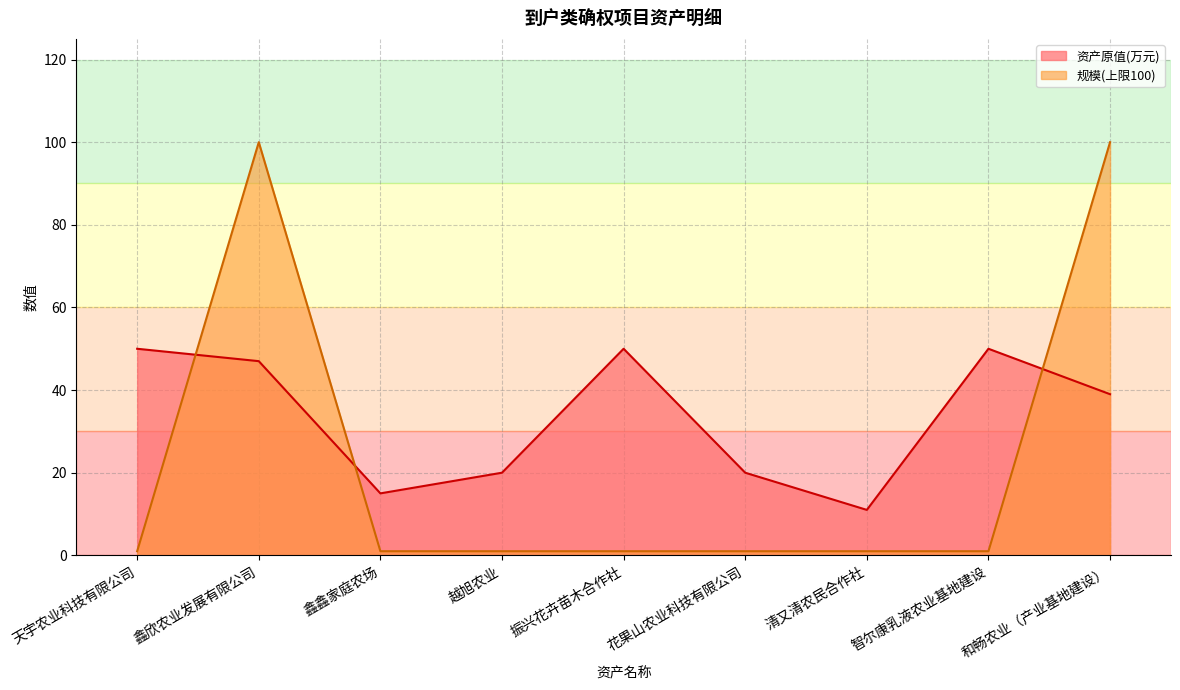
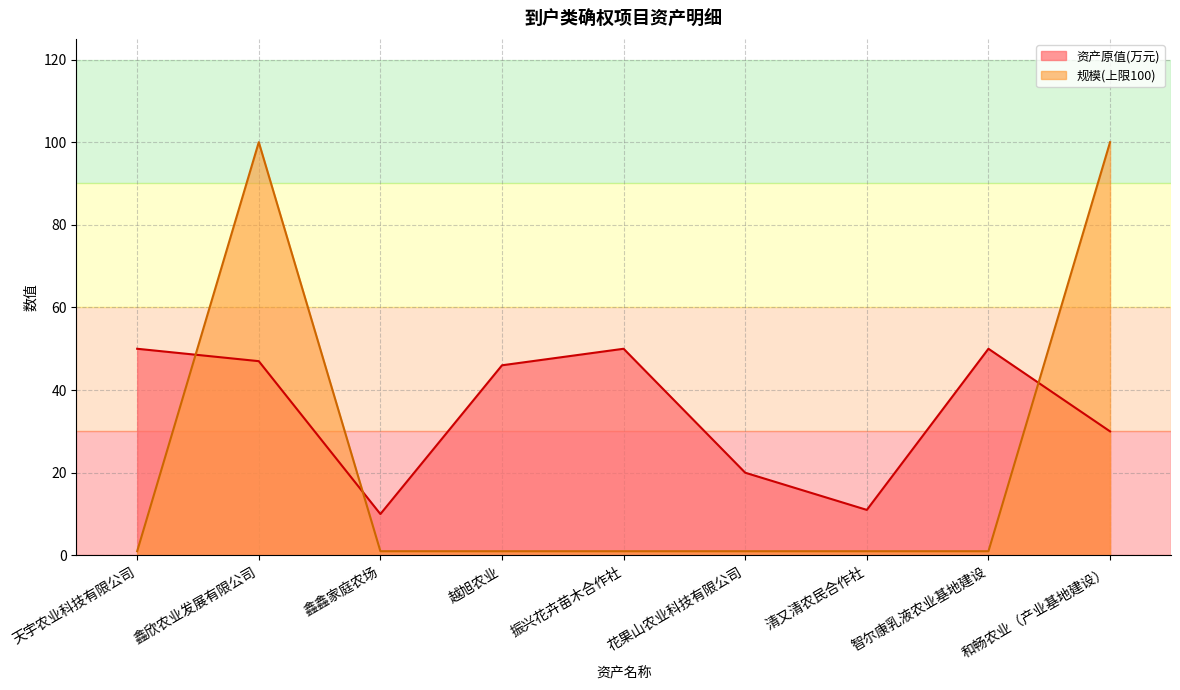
  {
    "资产原值(万元)": {
      "天宇农业科技有限公司": 50,
      "鑫欣农业发展有限公司": 47,
-     "鑫鑫家庭农场": 15,
-     "越旭农业": 20,
+     "鑫鑫家庭农场": 10,
+     "越旭农业": 46,
      "振兴花卉苗木合作社": 50,
      "花果山农业科技有限公司": 20,
      "清又清农民合作社": 11,
      "智尔康乳液农业基地建设": 50,
-     "和畅农业（产业基地建设）": 39
+     "和畅农业（产业基地建设）": 30
    },
    "规模(上限100)": {
      "天宇农业科技有限公司": 1,
      "鑫欣农业发展有限公司": 100,
      "鑫鑫家庭农场": 1,
      "越旭农业": 1,
      "振兴花卉苗木合作社": 1,
      "花果山农业科技有限公司": 1,
      "清又清农民合作社": 1,
      "智尔康乳液农业基地建设": 1,
      "和畅农业（产业基地建设）": 100
    }
  }
